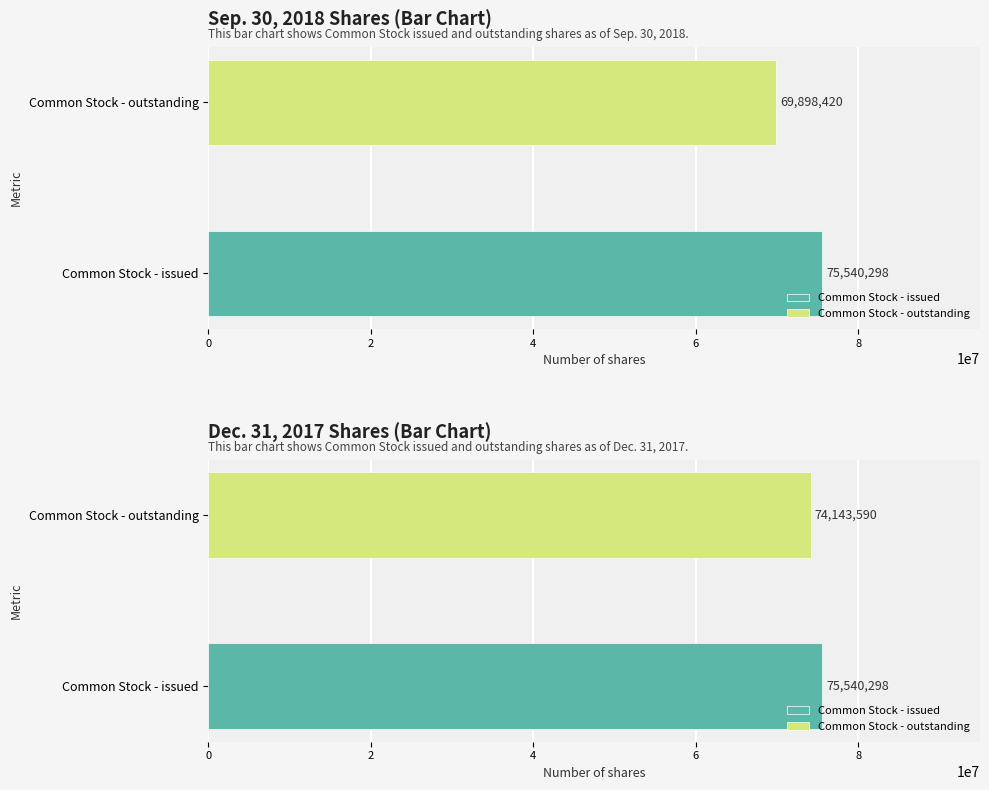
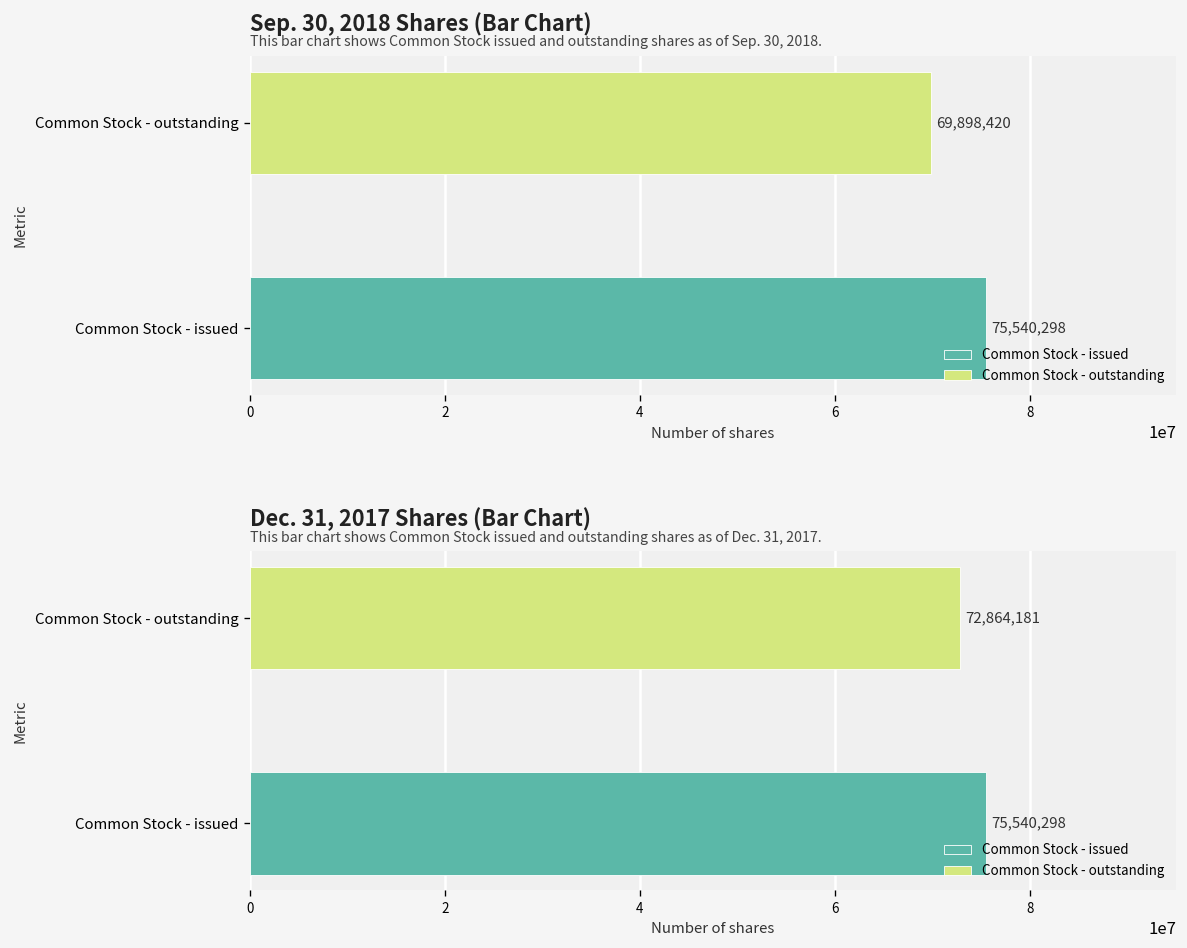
  {
    "Sep. 30, 2018 Shares (Bar Chart)": {
      "Common Stock - outstanding": "69,898,420",
      "Common Stock - issued": "75,540,298"
    },
    "Dec. 31, 2017 Shares (Bar Chart)": {
-     "Common Stock - outstanding": "74,143,590",
+     "Common Stock - outstanding": "72,864,181",
      "Common Stock - issued": "75,540,298"
    }
  }
